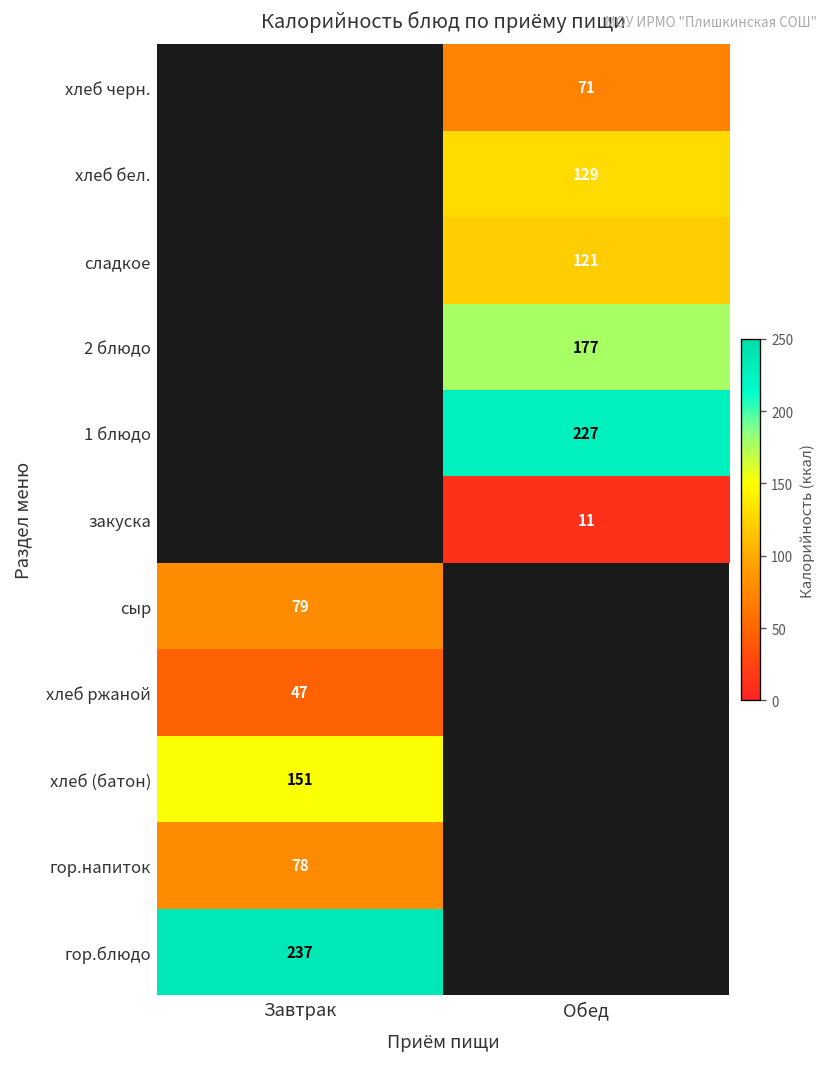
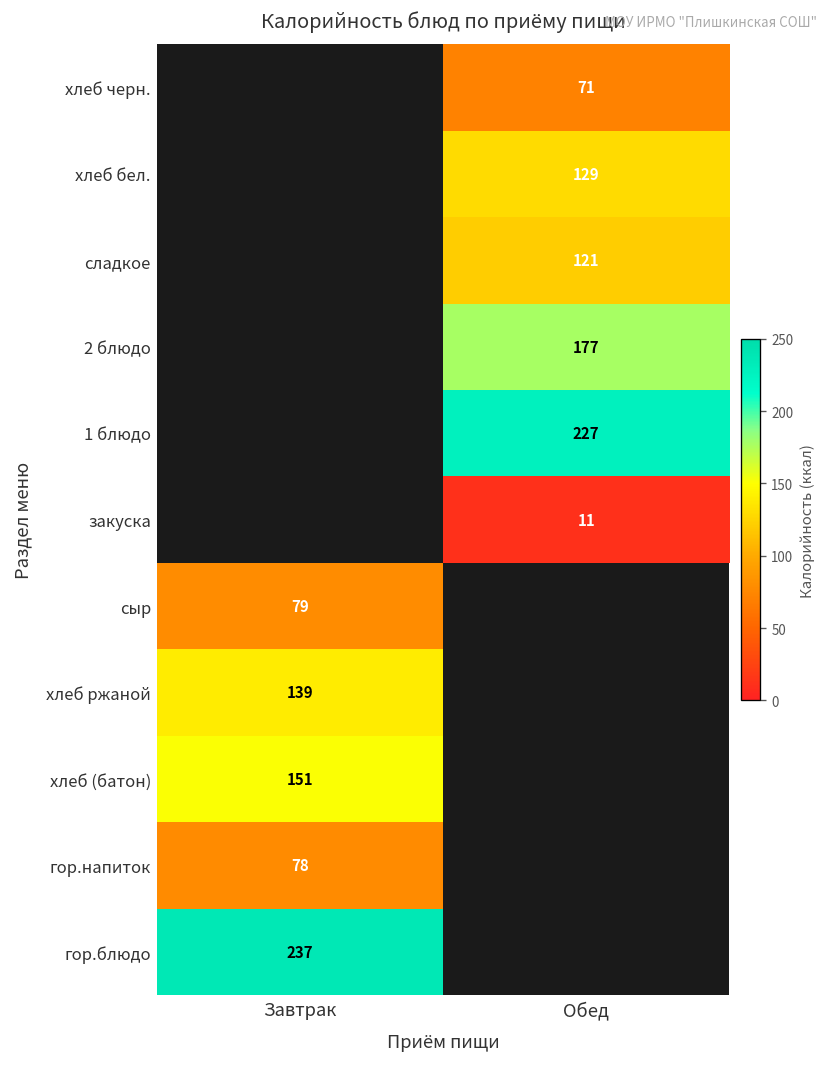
  {
    "хлеб черн.": {
      "Обед": 71
    },
    "хлеб бел.": {
      "Обед": 129
    },
    "сладкое": {
      "Обед": 121
    },
    "2 блюдо": {
      "Обед": 177
    },
    "1 блюдо": {
      "Обед": 227
    },
    "закуска": {
      "Обед": 11
    },
    "сыр": {
      "Завтрак": 79
    },
    "хлеб ржаной": {
-     "Завтрак": 47
+     "Завтрак": 139
    },
    "хлеб (батон)": {
      "Завтрак": 151
    },
    "гор.напиток": {
      "Завтрак": 78
    },
    "гор.блюдо": {
      "Завтрак": 237
    }
  }
